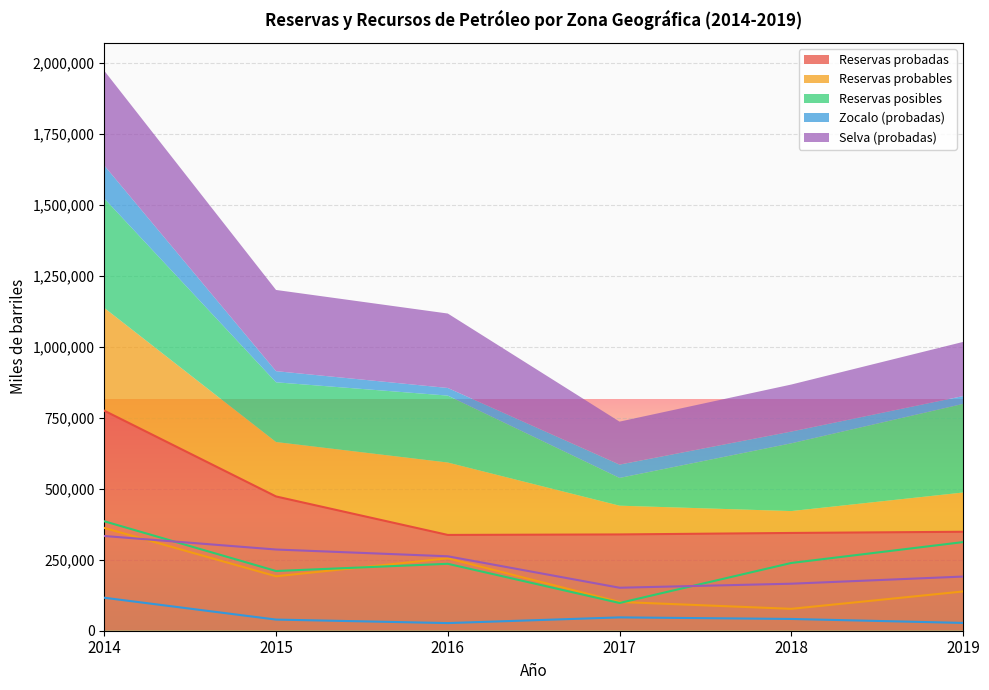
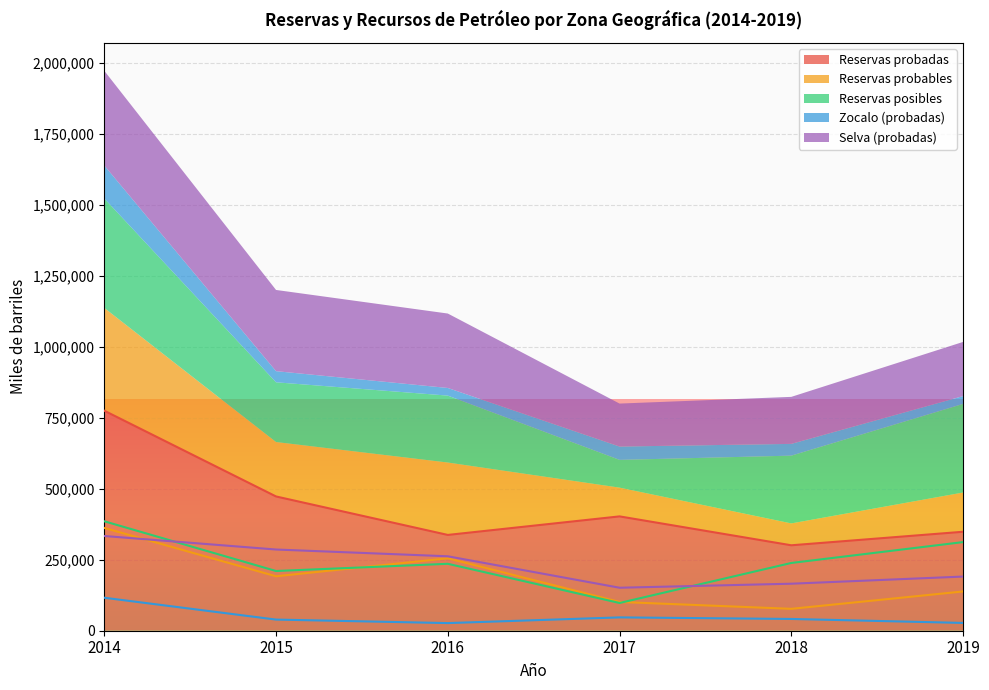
  {
    "Reservas probadas": {
      "2014": "780,000",
      "2015": "470,000",
      "2016": "340,000",
-     "2017": "340,000",
-     "2018": "340,000",
+     "2017": "400,000",
+     "2018": "300,000",
      "2019": "350,000"
    }
  }
